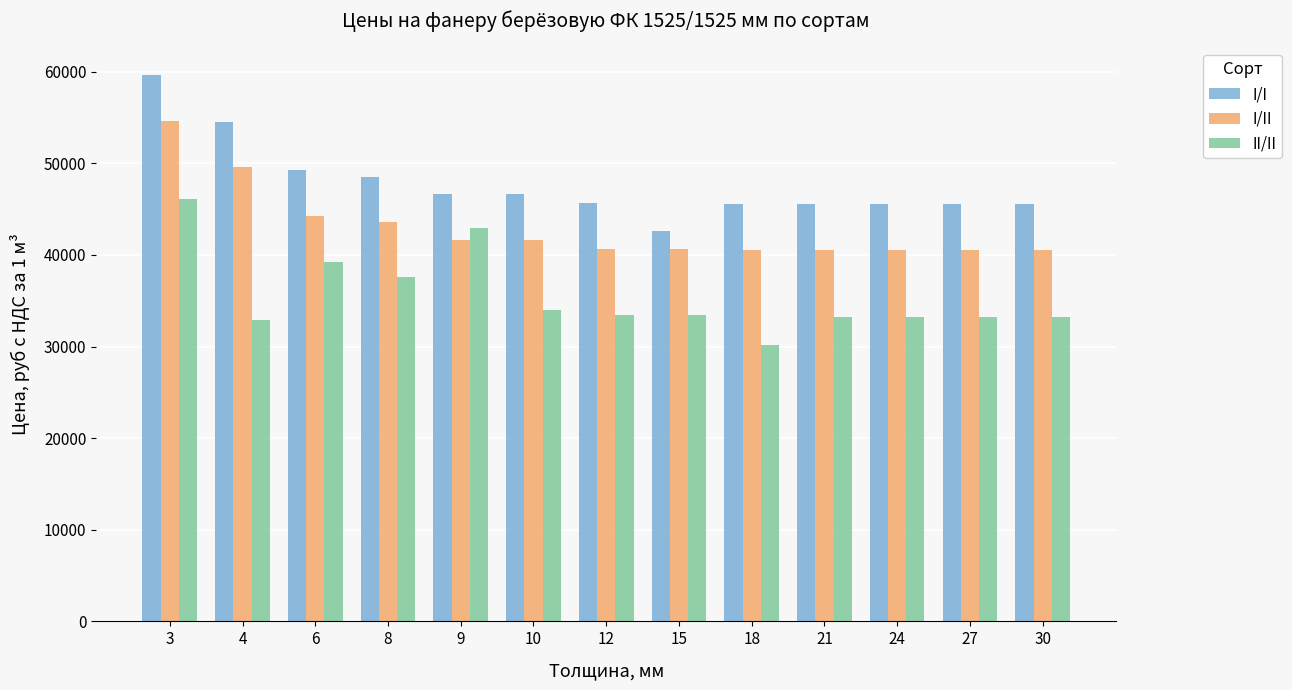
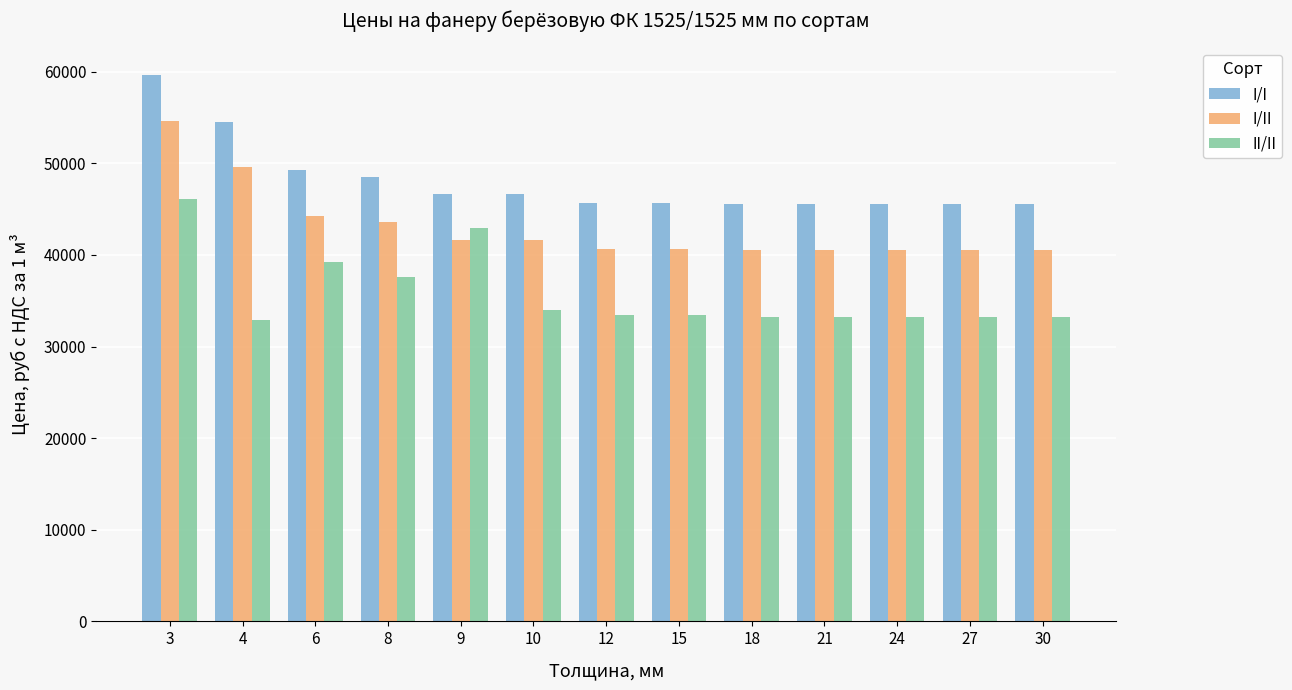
  {
    "I/I": {
      "3": 60000,
      "4": 55000,
      "6": 49000,
      "8": 49000,
      "9": 47000,
      "10": 47000,
      "12": 46000,
-     "15": 43000,
+     "15": 46000,
      "18": 46000,
      "21": 46000,
      "24": 46000,
      "27": 46000,
      "30": 46000
    },
    "I/II": {
      "3": 55000,
      "4": 50000,
      "6": 44000,
      "8": 44000,
      "9": 42000,
      "10": 42000,
      "12": 41000,
      "15": 41000,
      "18": 41000,
      "21": 41000,
      "24": 41000,
      "27": 41000,
      "30": 41000
    },
    "II/II": {
      "3": 46000,
      "4": 33000,
      "6": 39000,
      "8": 38000,
      "9": 43000,
      "10": 34000,
      "12": 33000,
      "15": 33000,
-     "18": 30000,
+     "18": 33000,
      "21": 33000,
      "24": 33000,
      "27": 33000,
      "30": 33000
    }
  }
